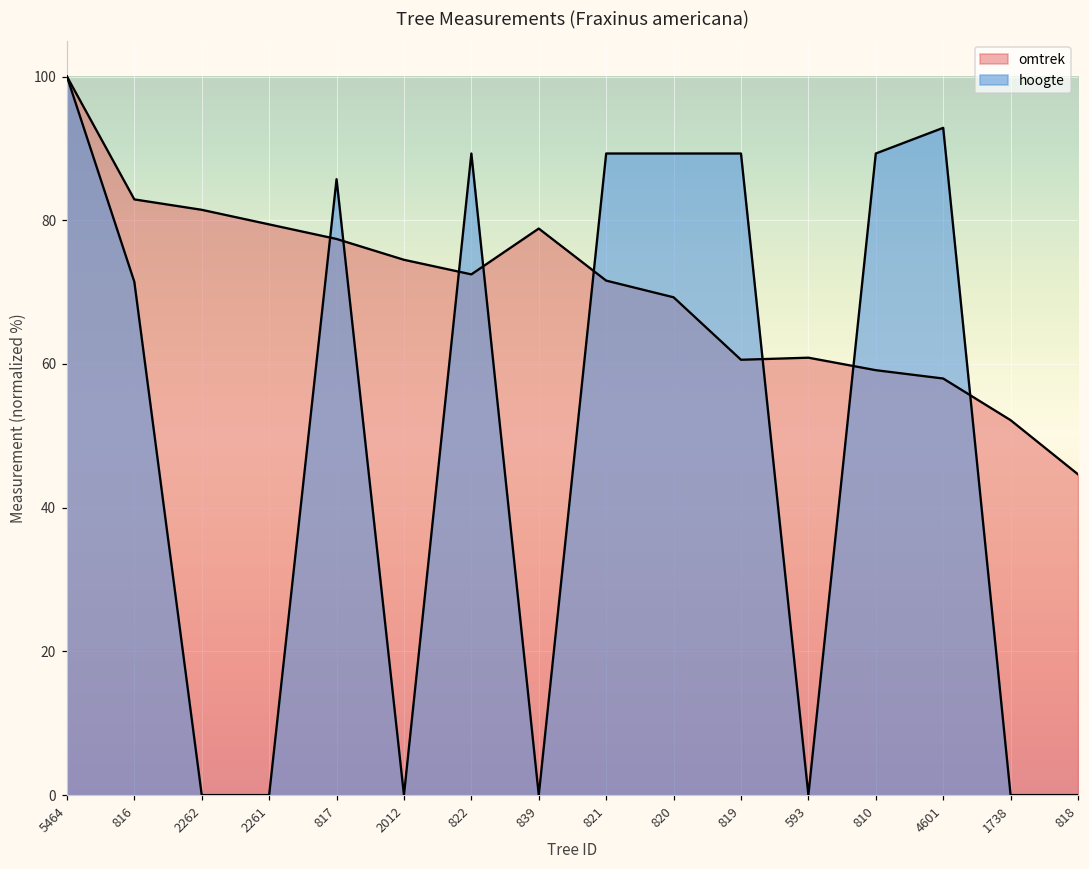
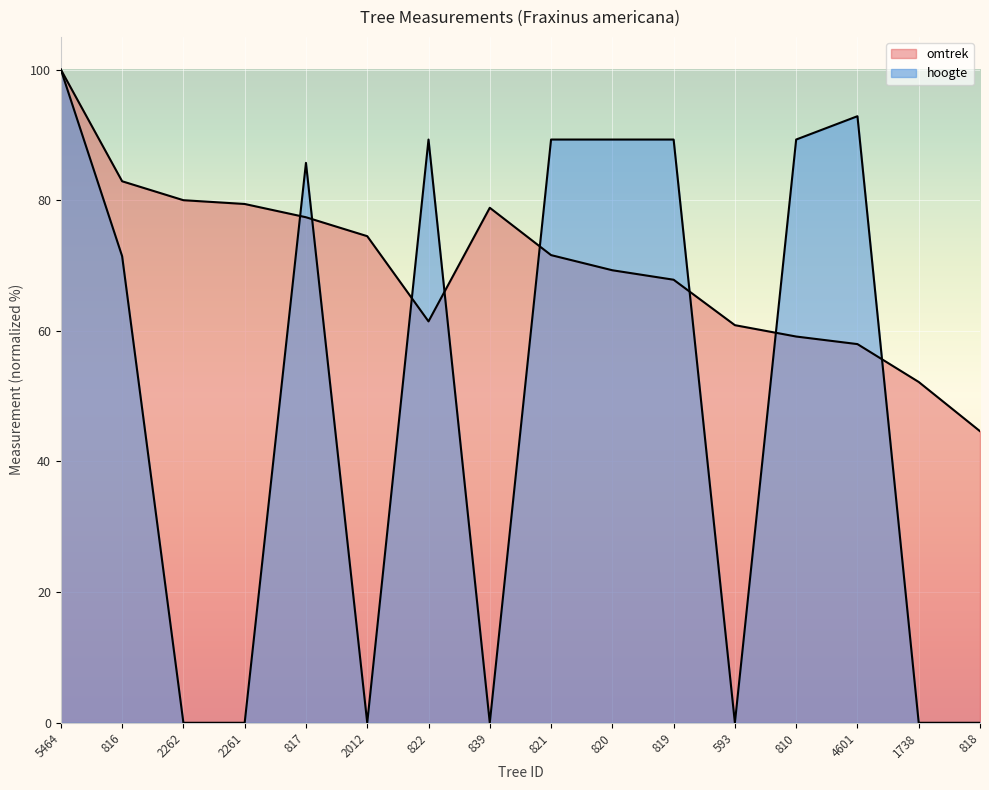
  {
    "omtrek": {
      "816": 83,
-     "2262": 81,
+     "2262": 80,
      "2261": 79,
      "817": 77,
      "2012": 74,
-     "822": 72,
+     "822": 61,
      "839": 79,
      "821": 72,
      "820": 69,
-     "819": 61,
+     "819": 68,
      "593": 61,
      "810": 59,
      "4601": 58,
      "1738": 52,
      "818": 45
    },
    "hoogte": {
      "816": 71,
      "2262": 0,
      "2261": 0,
      "817": 86,
      "2012": 0,
      "822": 89,
      "839": 0,
      "821": 89,
      "820": 89,
      "819": 89,
      "593": 0,
      "810": 89,
      "4601": 93,
      "1738": 0,
      "818": 0
    }
  }
